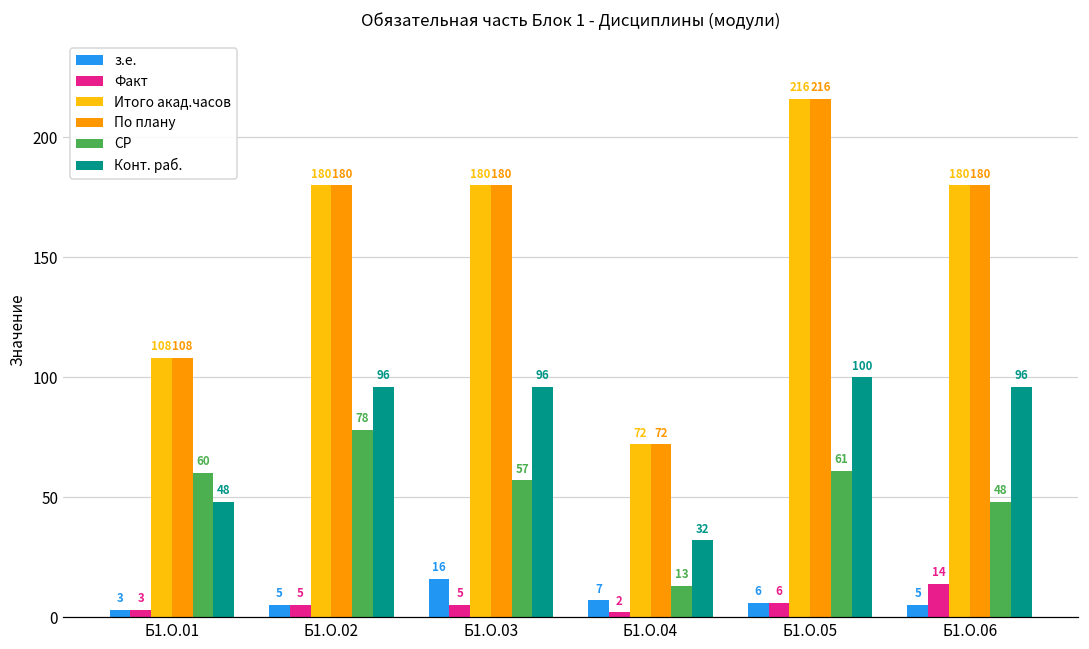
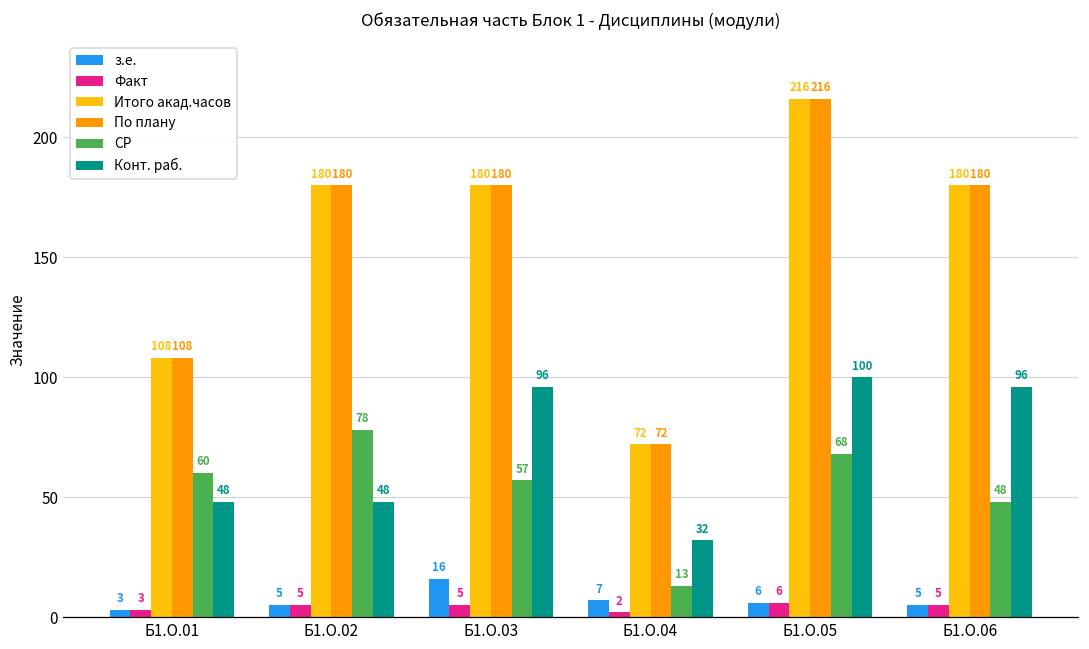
  {
    "з.е.": {
      "Б1.О.01": 3,
      "Б1.О.02": 5,
      "Б1.О.03": 16,
      "Б1.О.04": 7,
      "Б1.О.05": 6,
      "Б1.О.06": 5
    },
    "Факт": {
      "Б1.О.01": 3,
      "Б1.О.02": 5,
      "Б1.О.03": 5,
      "Б1.О.04": 2,
      "Б1.О.05": 6,
-     "Б1.О.06": 14
+     "Б1.О.06": 5
    },
    "СР": {
      "Б1.О.01": 60,
      "Б1.О.02": 78,
      "Б1.О.03": 57,
      "Б1.О.04": 13,
-     "Б1.О.05": 61,
+     "Б1.О.05": 68,
      "Б1.О.06": 48
    },
    "Конт. раб.": {
      "Б1.О.01": 48,
-     "Б1.О.02": 96,
+     "Б1.О.02": 48,
      "Б1.О.03": 96,
      "Б1.О.04": 32,
      "Б1.О.05": 100,
      "Б1.О.06": 96
    }
  }
